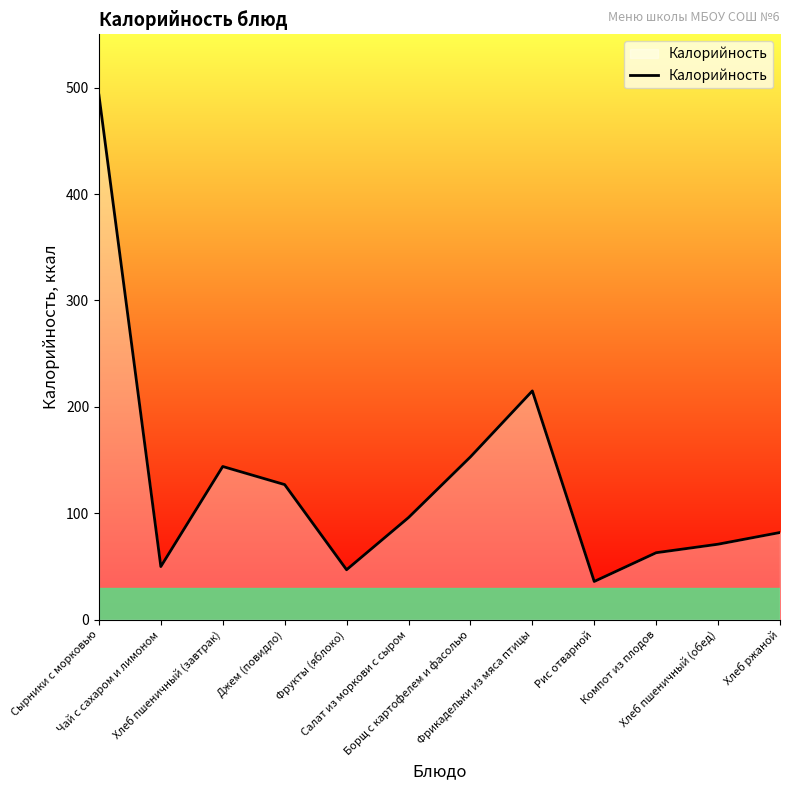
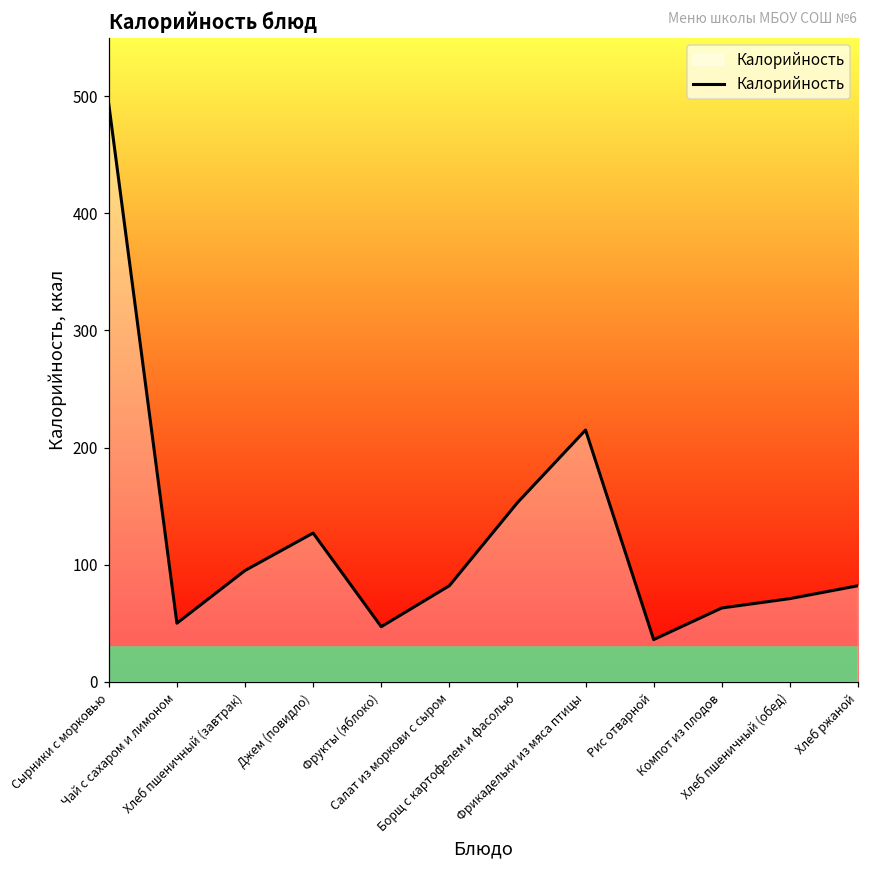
  {
    "Сырники с морковью": 493,
    "Чай с сахаром и лимоном": 50,
-   "Хлеб пшеничный (завтрак)": 144,
+   "Хлеб пшеничный (завтрак)": 95,
    "Джем (повидло)": 127,
    "Фрукты (яблоко)": 47,
-   "Салат из моркови с сыром": 96,
+   "Салат из моркови с сыром": 82,
    "Борщ с картофелем и фасолью": 153,
    "Фрикадельки из мяса птицы": 215,
    "Рис отварной": 36,
    "Компот из плодов": 63,
    "Хлеб пшеничный (обед)": 71,
    "Хлеб ржаной": 82
  }
